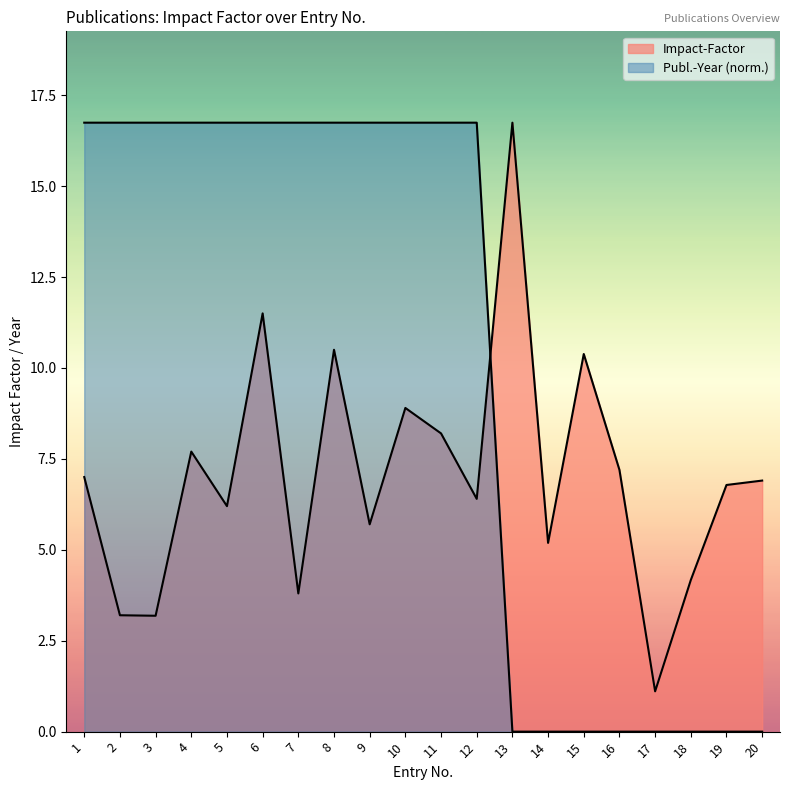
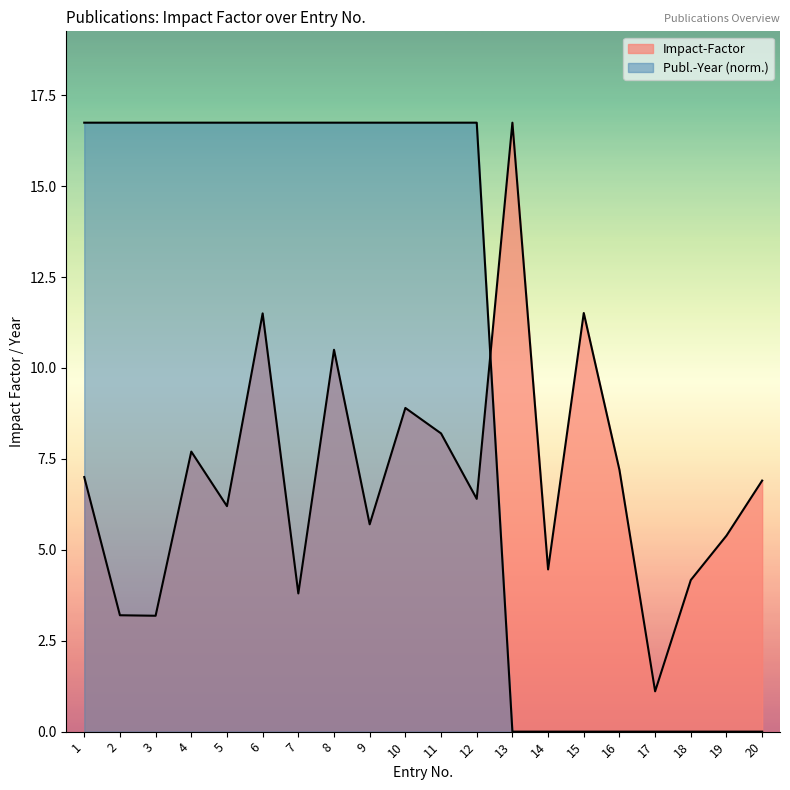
  {
    "Impact-Factor": {
      "1": 7.0,
      "2": 3.2,
      "3": 3.2,
      "4": 7.7,
      "5": 6.2,
      "6": 11.5,
      "7": 3.8,
      "8": 10.5,
      "9": 5.7,
      "10": 8.9,
      "11": 8.2,
      "12": 6.4,
      "13": 16.7,
-     "14": 5.2,
-     "15": 10.4,
+     "14": 4.5,
+     "15": 11.5,
      "16": 7.2,
      "17": 1.1,
      "18": 4.2,
-     "19": 6.8,
+     "19": 5.4,
      "20": 6.9
    },
    "Publ.-Year (norm.)": {
      "1": 16.7,
      "2": 16.7,
      "3": 16.7,
      "4": 16.7,
      "5": 16.7,
      "6": 16.7,
      "7": 16.7,
      "8": 16.7,
      "9": 16.7,
      "10": 16.7,
      "11": 16.7,
      "12": 16.7,
      "13": 0.0,
      "14": 0.0,
      "15": 0.0,
      "16": 0.0,
      "17": 0.0,
      "18": 0.0,
      "19": 0.0,
      "20": 0.0
    }
  }
